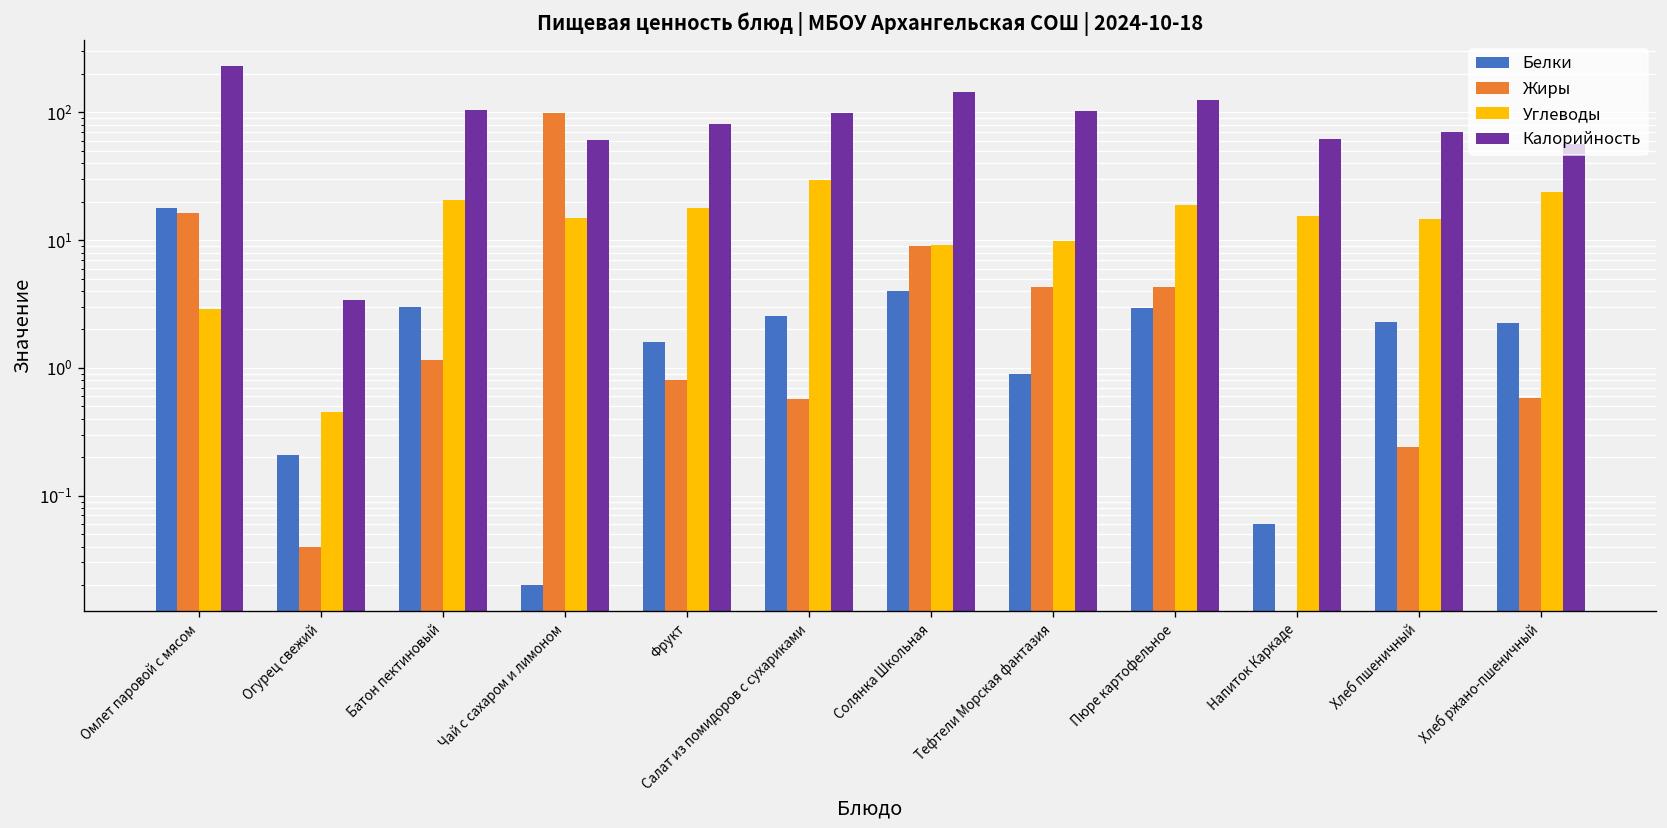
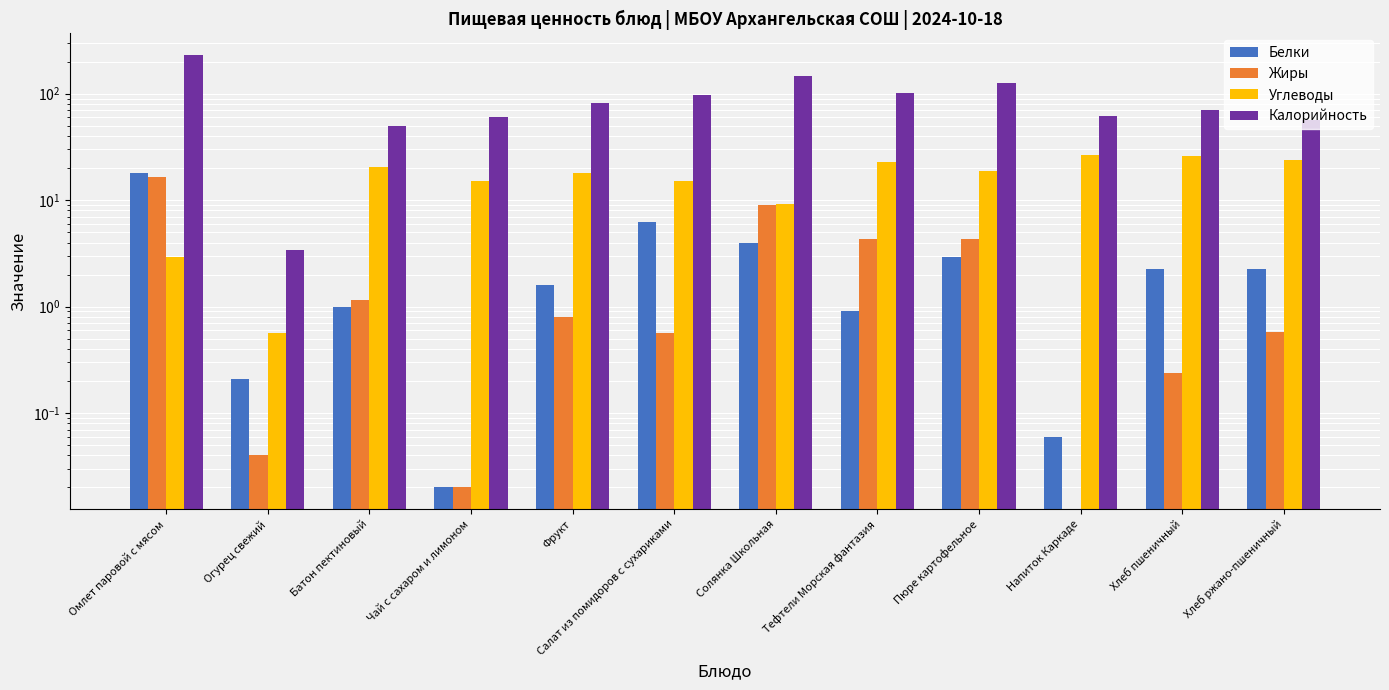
  {
    "Белки": {
      "Омлет паровой с мясом": 18,
      "Огурец свежий": 0.2,
-     "Батон пектиновый": 3,
+     "Батон пектиновый": 1,
      "Чай с сахаром и лимоном": 0.020,
      "Фрукт": 1.6,
-     "Салат из помидоров с сухариками": 2.5,
+     "Салат из помидоров с сухариками": 6,
      "Солянка Школьная": 4.0,
      "Тефтели Морская фантазия": 0.9,
      "Пюре картофельное": 2.9,
      "Напиток Каркаде": 0.06,
      "Хлеб пшеничный": 2.3,
      "Хлеб ржано-пшеничный": 2.2
    },
    "Жиры": {
      "Омлет паровой с мясом": 16,
      "Огурец свежий": 0.04,
      "Батон пектиновый": 1.2,
-     "Чай с сахаром и лимоном": 100,
+     "Чай с сахаром и лимоном": 0.02,
      "Фрукт": 0.8,
      "Салат из помидоров с сухариками": 0.6,
      "Солянка Школьная": 9,
      "Тефтели Морская фантазия": 4.3,
      "Пюре картофельное": 4.3,
      "Хлеб пшеничный": 0.24,
      "Хлеб ржано-пшеничный": 0.6
    },
    "Углеводы": {
      "Омлет паровой с мясом": 2.9,
-     "Огурец свежий": 0.45,
+     "Огурец свежий": 0.6,
      "Батон пектиновый": 21,
      "Чай с сахаром и лимоном": 15,
      "Фрукт": 18,
-     "Салат из помидоров с сухариками": 30,
+     "Салат из помидоров с сухариками": 15,
      "Солянка Школьная": 9,
-     "Тефтели Морская фантазия": 10,
+     "Тефтели Морская фантазия": 23,
      "Пюре картофельное": 19,
-     "Напиток Каркаде": 15,
-     "Хлеб пшеничный": 15,
+     "Напиток Каркаде": 26,
+     "Хлеб пшеничный": 26,
      "Хлеб ржано-пшеничный": 24
    },
    "Калорийность": {
      "Омлет паровой с мясом": 230,
      "Огурец свежий": 3.4,
-     "Батон пектиновый": 100,
+     "Батон пектиновый": 50,
      "Чай с сахаром и лимоном": 60,
      "Фрукт": 80,
      "Салат из помидоров с сухариками": 100,
      "Солянка Школьная": 150,
      "Тефтели Морская фантазия": 100,
      "Пюре картофельное": 130,
      "Напиток Каркаде": 60,
      "Хлеб пшеничный": 70
    }
  }
